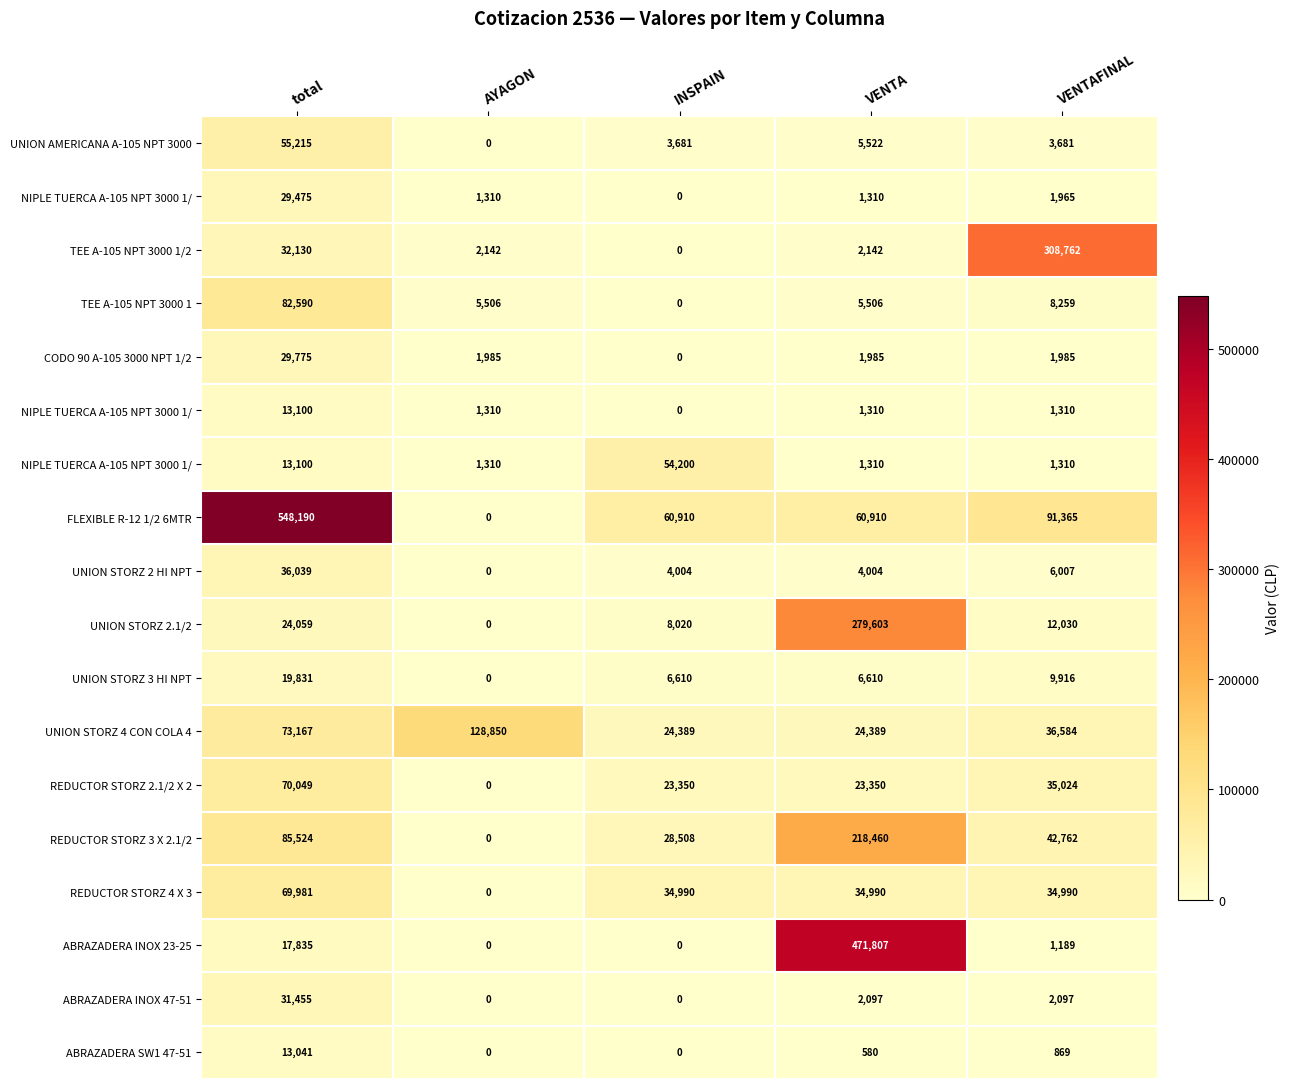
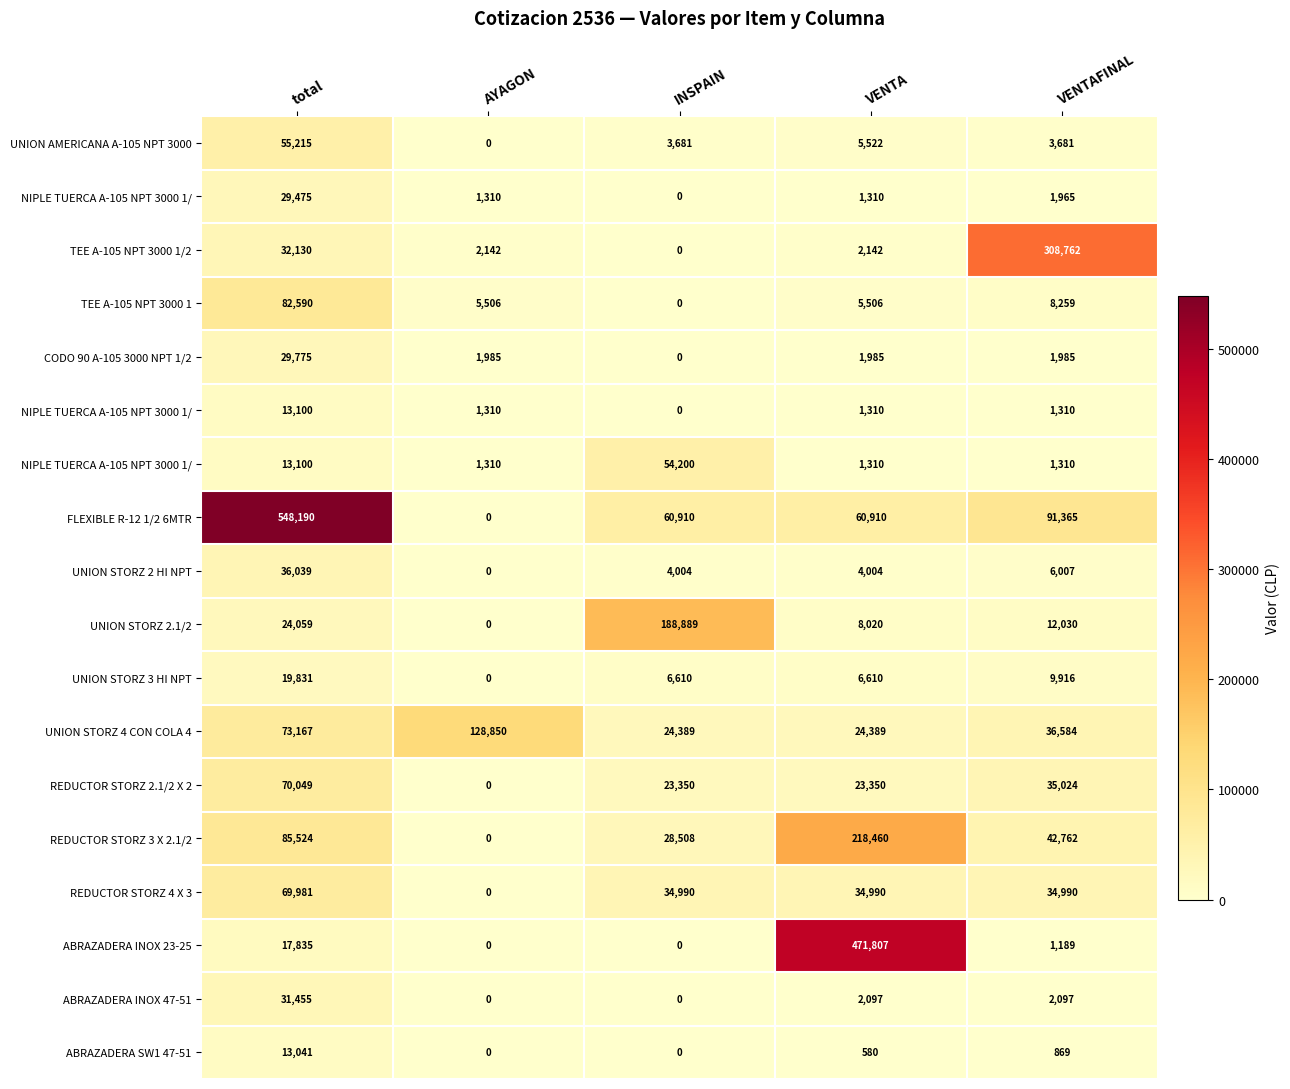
  {
    "UNION AMERICANA A-105 NPT 3000": {
      "total": "55,215",
      "AYAGON": "0",
      "INSPAIN": "3,681",
      "VENTA": "5,522",
      "VENTAFINAL": "3,681"
    },
    "TEE A-105 NPT 3000 1/2": {
      "total": "32,130",
      "AYAGON": "2,142",
      "INSPAIN": "0",
      "VENTA": "2,142",
      "VENTAFINAL": "308,762"
    },
    "TEE A-105 NPT 3000 1": {
      "total": "82,590",
      "AYAGON": "5,506",
      "INSPAIN": "0",
      "VENTA": "5,506",
      "VENTAFINAL": "8,259"
    },
    "CODO 90 A-105 3000 NPT 1/2": {
      "total": "29,775",
      "AYAGON": "1,985",
      "INSPAIN": "0",
      "VENTA": "1,985",
      "VENTAFINAL": "1,985"
    },
    "FLEXIBLE R-12 1/2 6MTR": {
      "total": "548,190",
      "AYAGON": "0",
      "INSPAIN": "60,910",
      "VENTA": "60,910",
      "VENTAFINAL": "91,365"
    },
    "UNION STORZ 2 HI NPT": {
      "total": "36,039",
      "AYAGON": "0",
      "INSPAIN": "4,004",
      "VENTA": "4,004",
      "VENTAFINAL": "6,007"
    },
    "UNION STORZ 2.1/2": {
      "total": "24,059",
      "AYAGON": "0",
-     "INSPAIN": "8,020",
-     "VENTA": "279,603",
+     "INSPAIN": "188,889",
+     "VENTA": "8,020",
      "VENTAFINAL": "12,030"
    },
    "UNION STORZ 3 HI NPT": {
      "total": "19,831",
      "AYAGON": "0",
      "INSPAIN": "6,610",
      "VENTA": "6,610",
      "VENTAFINAL": "9,916"
    },
    "UNION STORZ 4 CON COLA 4": {
      "total": "73,167",
      "AYAGON": "128,850",
      "INSPAIN": "24,389",
      "VENTA": "24,389",
      "VENTAFINAL": "36,584"
    },
    "REDUCTOR STORZ 2.1/2 X 2": {
      "total": "70,049",
      "AYAGON": "0",
      "INSPAIN": "23,350",
      "VENTA": "23,350",
      "VENTAFINAL": "35,024"
    },
    "REDUCTOR STORZ 3 X 2.1/2": {
      "total": "85,524",
      "AYAGON": "0",
      "INSPAIN": "28,508",
      "VENTA": "218,460",
      "VENTAFINAL": "42,762"
    },
    "REDUCTOR STORZ 4 X 3": {
      "total": "69,981",
      "AYAGON": "0",
      "INSPAIN": "34,990",
      "VENTA": "34,990",
      "VENTAFINAL": "34,990"
    },
    "ABRAZADERA INOX 23-25": {
      "total": "17,835",
      "AYAGON": "0",
      "INSPAIN": "0",
      "VENTA": "471,807",
      "VENTAFINAL": "1,189"
    },
    "ABRAZADERA INOX 47-51": {
      "total": "31,455",
      "AYAGON": "0",
      "INSPAIN": "0",
      "VENTA": "2,097",
      "VENTAFINAL": "2,097"
    },
    "ABRAZADERA SW1 47-51": {
      "total": "13,041",
      "AYAGON": "0",
      "INSPAIN": "0",
      "VENTA": "580",
      "VENTAFINAL": "869"
    }
  }
